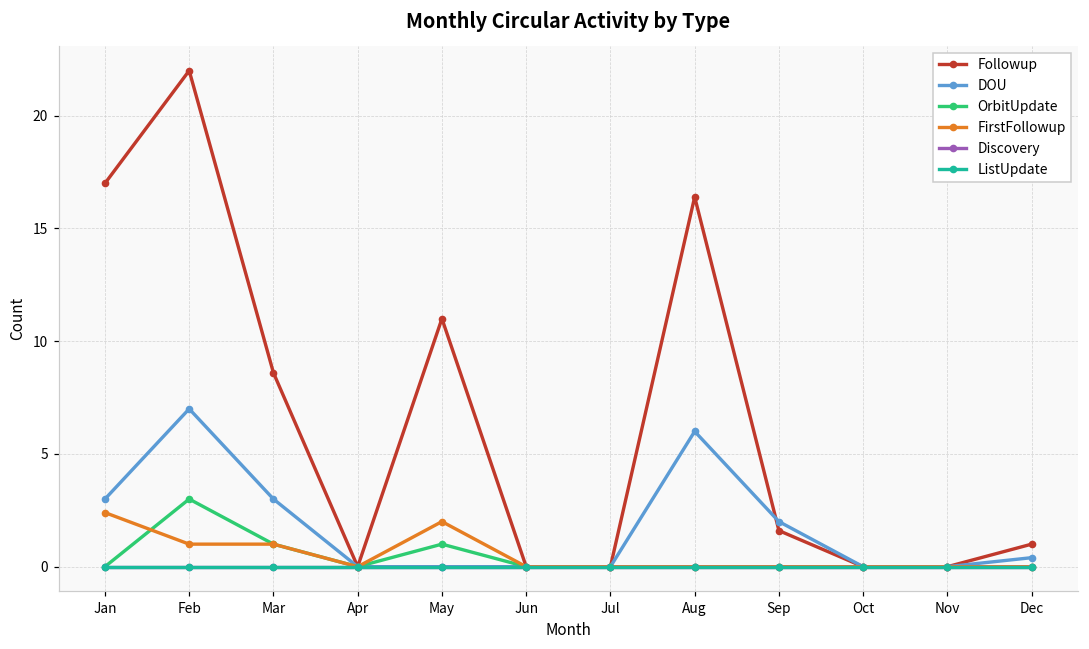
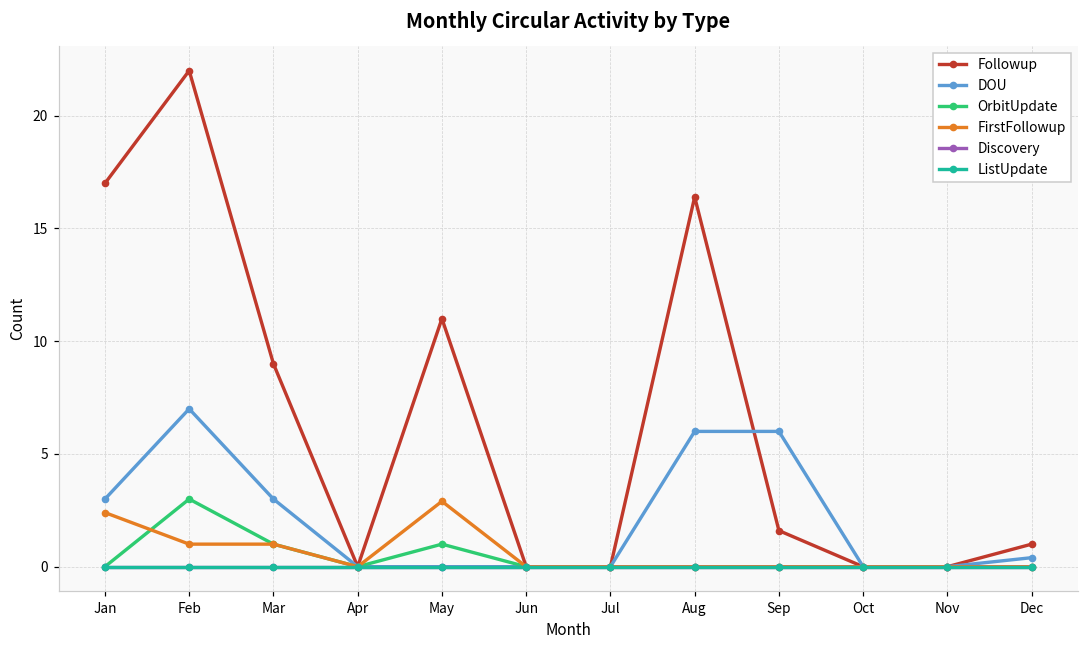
  {
    "Followup": {
      "Jan": 17.0,
      "Feb": 22.0,
-     "Mar": 8.6,
+     "Mar": 9.0,
      "May": 11.0,
      "Aug": 16.4,
      "Sep": 1.6,
      "Dec": 1.0
    },
    "DOU": {
      "Jan": 3,
      "Feb": 7,
      "Mar": 3,
      "Aug": 6,
-     "Sep": 2,
+     "Sep": 6,
      "Dec": 0.4
    },
    "FirstFollowup": {
      "Jan": 2.4,
      "Feb": 1.0,
-     "May": 2.0
+     "May": 2.9
    }
  }
